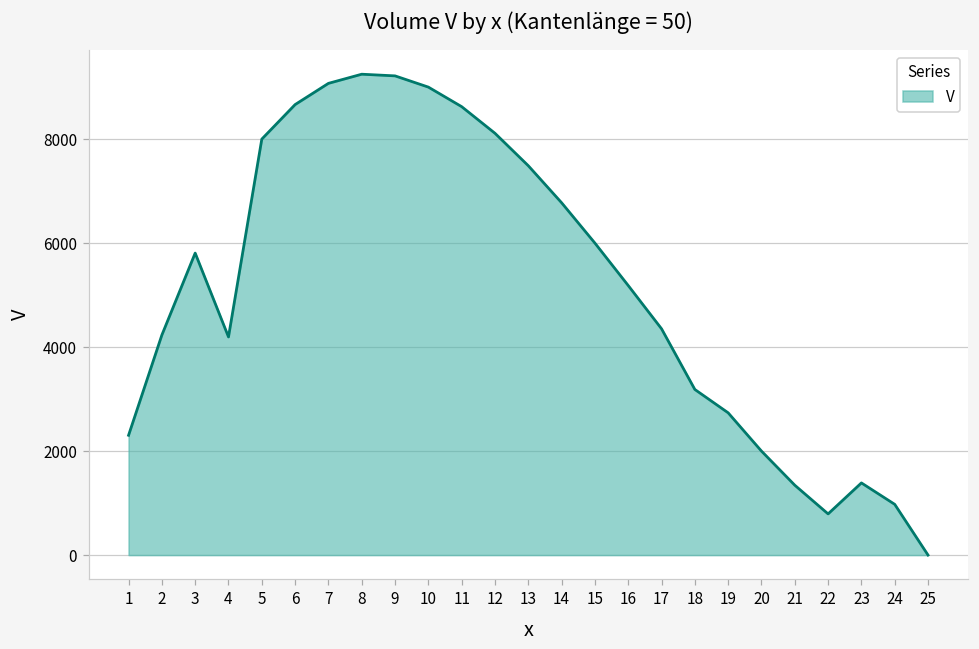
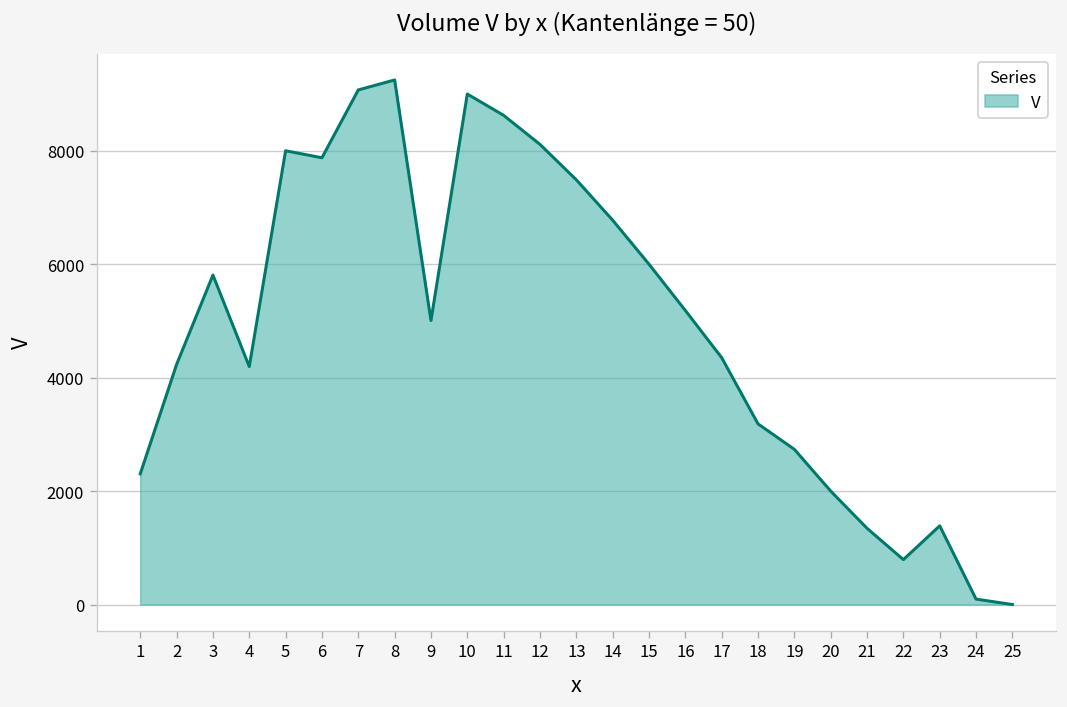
  {
    "1": 2300,
    "2": 4200,
    "3": 5800,
    "4": 4200,
    "5": 8000,
-   "6": 8700,
+   "6": 7900,
    "7": 9100,
    "8": 9200,
-   "9": 9200,
+   "9": 5000,
    "10": 9000,
    "11": 8600,
    "12": 8100,
    "13": 7500,
    "14": 6800,
    "15": 6000,
    "16": 5200,
    "17": 4400,
    "18": 3200,
    "19": 2700,
    "20": 2000,
    "21": 1300,
    "22": 800,
    "23": 1400,
-   "24": 1000,
+   "24": 100,
    "25": 0
  }
